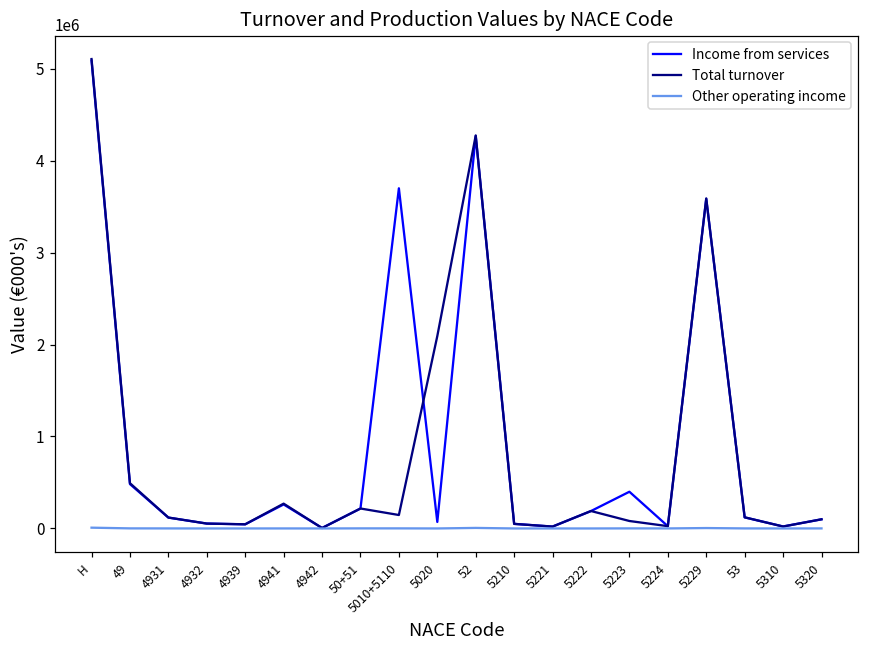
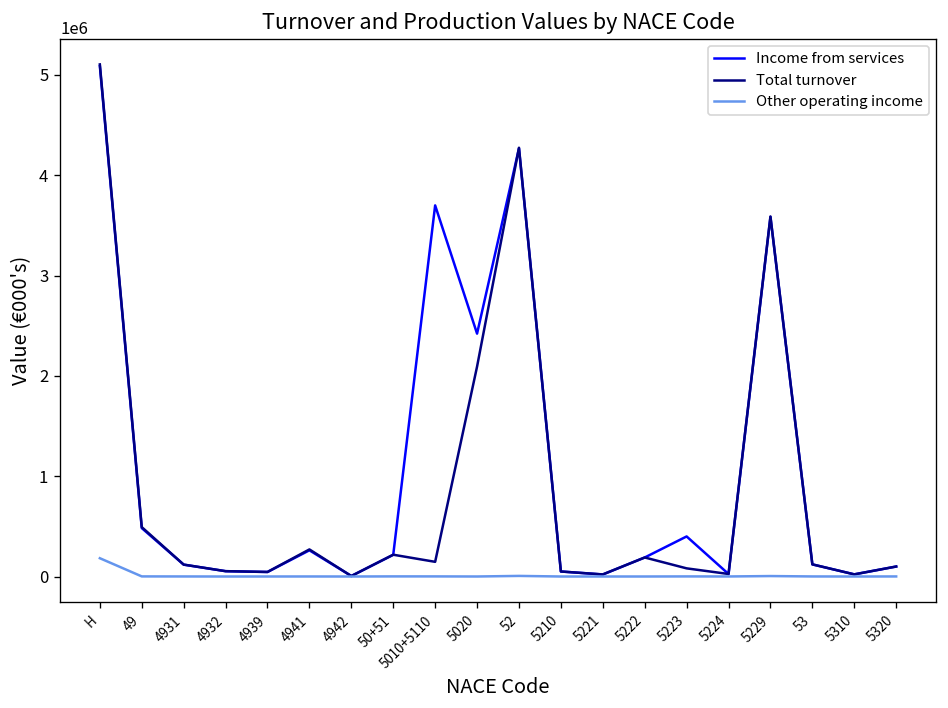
  {
    "Income from services": {
      "5010+5110": 3700000,
-     "5020": 100000,
+     "5020": 2400000,
      "5223": 400000
    },
    "Total turnover": {
      "5010+5110": 100000,
      "5020": 2100000,
      "5223": 100000
    },
    "Other operating income": {
-     "H": 0,
+     "H": 200000,
      "49": 0,
      "4931": 0,
      "4932": 0,
      "4939": 0,
      "4941": 0,
      "50+51": 0,
      "5010+5110": 0,
      "5020": 0,
      "52": 0,
      "5210": 0,
      "5222": 0,
      "5223": 0,
      "5229": 0,
      "53": 0,
      "5320": 0
    }
  }
